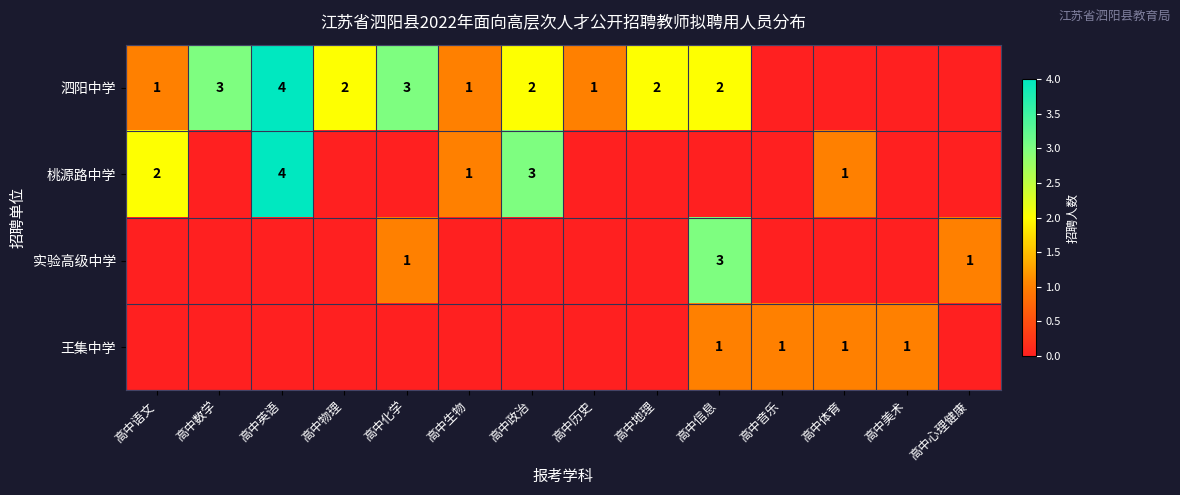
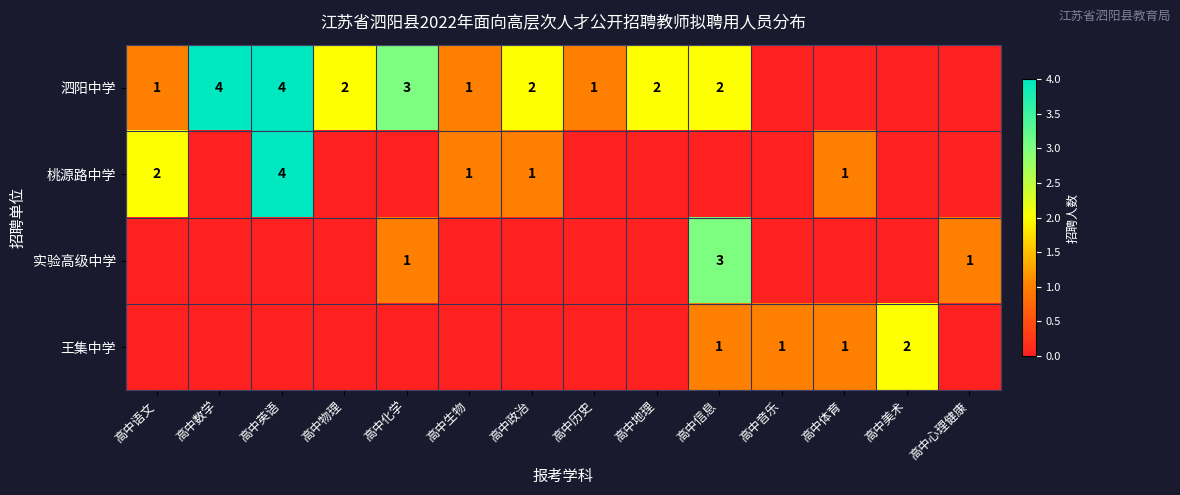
  {
    "泗阳中学": {
      "高中语文": 1,
-     "高中数学": 3,
+     "高中数学": 4,
      "高中英语": 4,
      "高中物理": 2,
      "高中化学": 3,
      "高中生物": 1,
      "高中政治": 2,
      "高中历史": 1,
      "高中地理": 2,
      "高中信息": 2
    },
    "桃源路中学": {
      "高中语文": 2,
      "高中英语": 4,
      "高中生物": 1,
-     "高中政治": 3,
+     "高中政治": 1,
      "高中体育": 1
    },
    "实验高级中学": {
      "高中化学": 1,
      "高中信息": 3,
      "高中心理健康": 1
    },
    "王集中学": {
      "高中信息": 1,
      "高中音乐": 1,
      "高中体育": 1,
-     "高中美术": 1
+     "高中美术": 2
    }
  }
